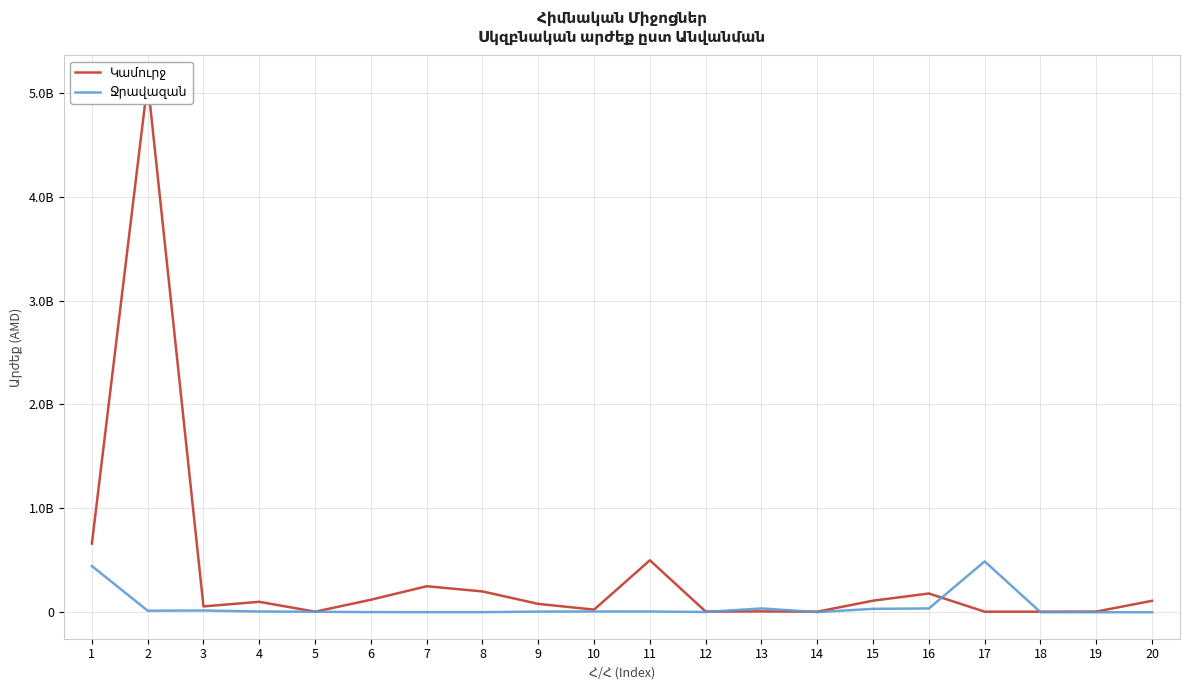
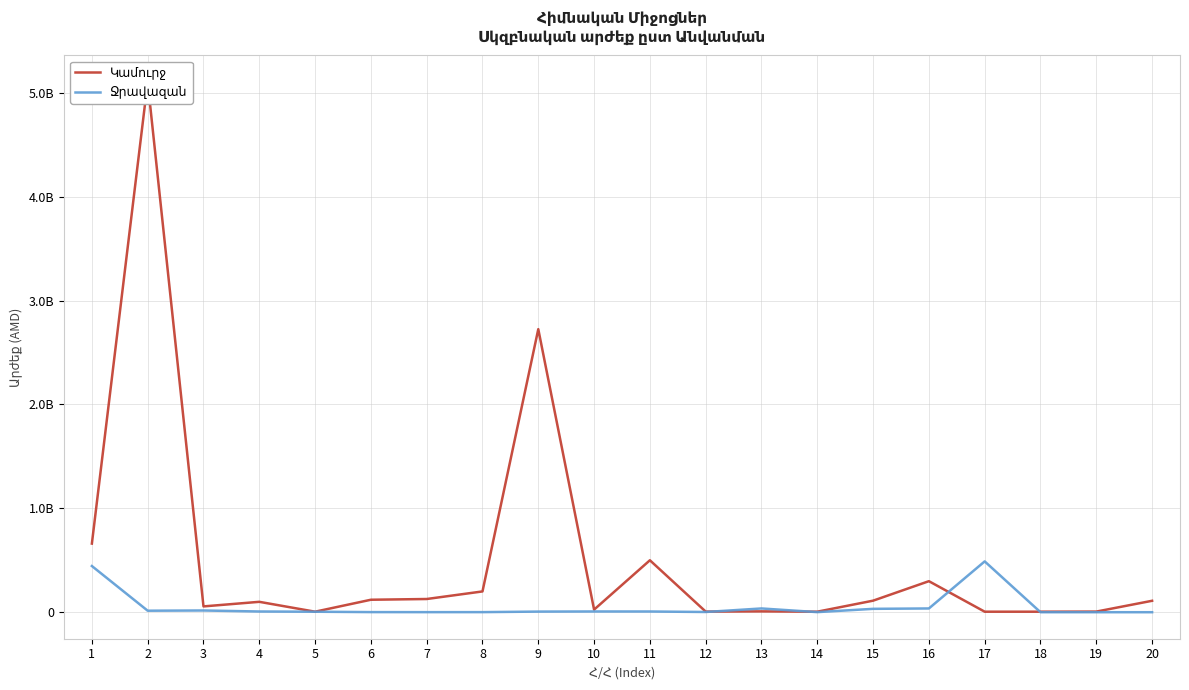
  {
    "Կամուրջ": {
      "1": 660000000,
      "3": 60000000,
      "4": 100000000,
      "6": 120000000,
-     "7": 250000000,
+     "7": 130000000,
      "8": 200000000,
-     "9": 80000000,
+     "9": 2720000000,
      "11": 500000000,
      "13": 10000000,
      "15": 110000000,
-     "16": 180000000,
+     "16": 300000000,
      "17": 10000000,
      "20": 110000000
    },
    "Ջրավազան": {
      "1": 440000000,
      "2": 10000000,
      "3": 20000000,
      "4": 10000000,
      "6": 0,
      "7": 0,
      "8": 0,
      "9": 10000000,
      "11": 10000000,
      "13": 40000000,
      "15": 30000000,
      "16": 40000000,
      "17": 490000000,
      "20": 0
    }
  }
